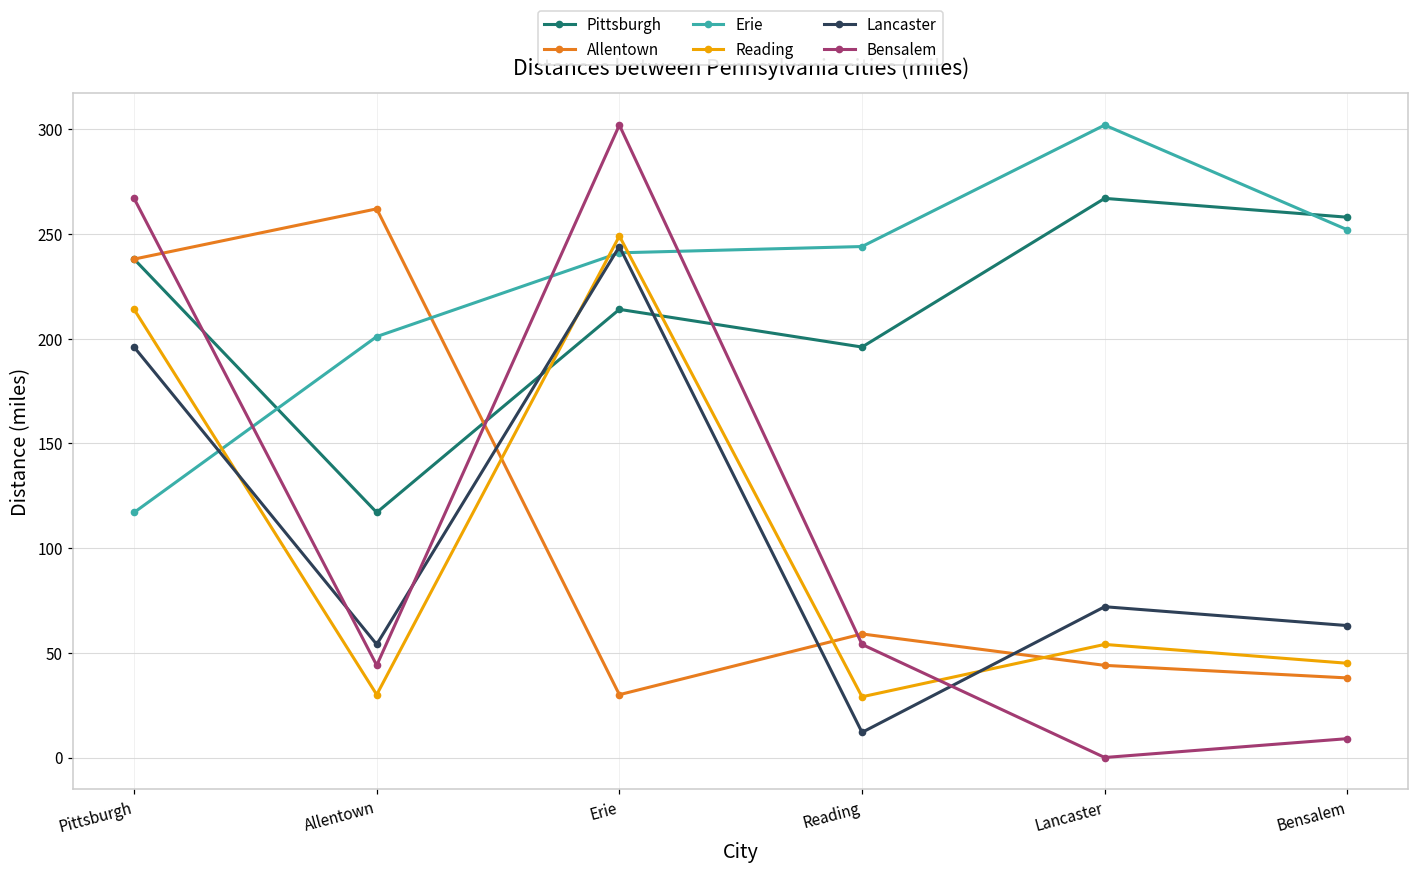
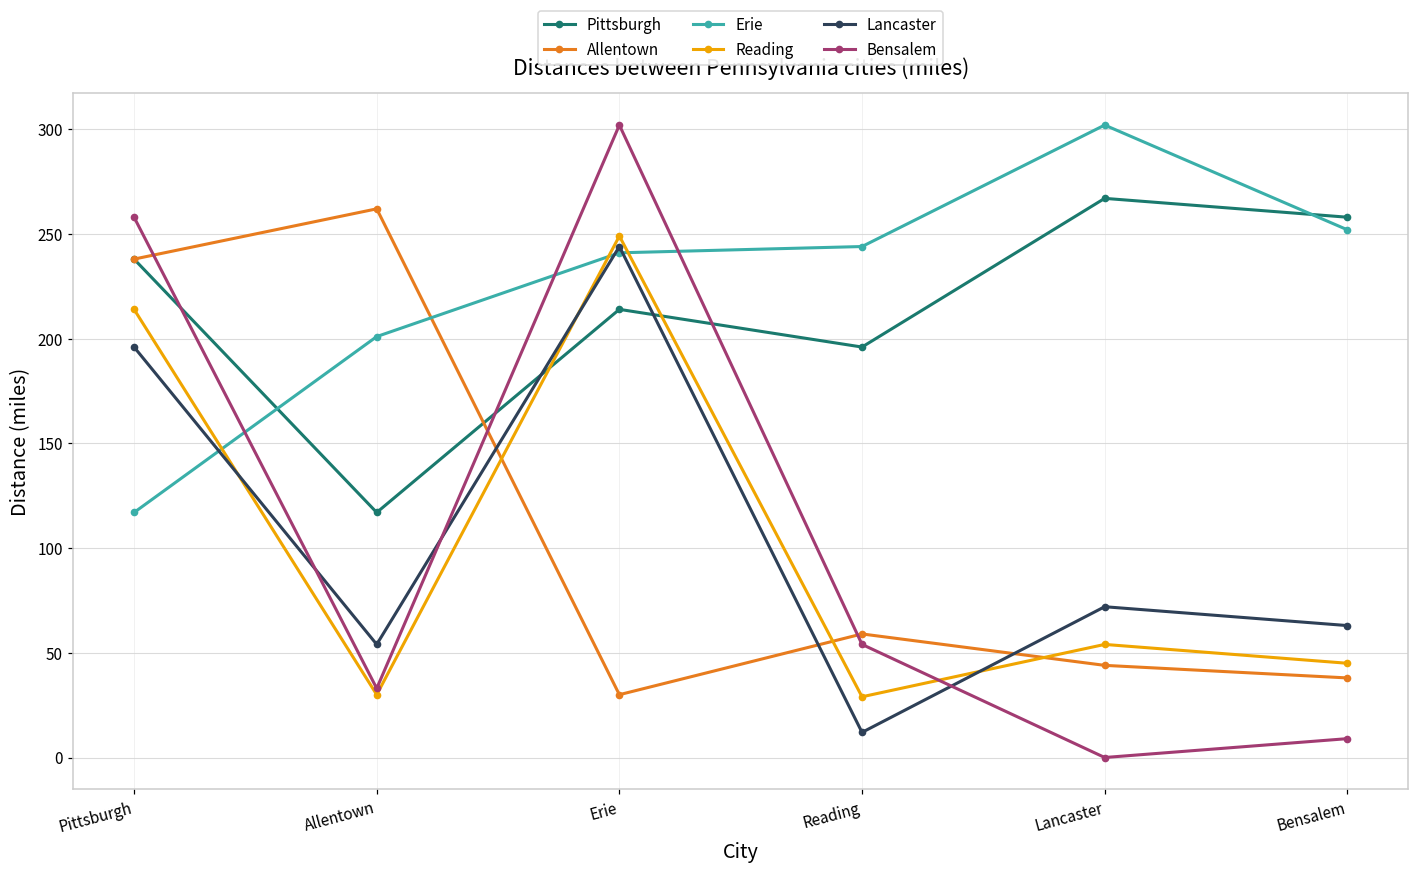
  {
    "Pittsburgh": {
      "Allentown": 117,
      "Erie": 214,
      "Reading": 196,
      "Lancaster": 267,
      "Bensalem": 258
    },
    "Erie": {
      "Pittsburgh": 117,
      "Allentown": 201,
      "Erie": 241,
      "Reading": 244,
      "Lancaster": 302,
      "Bensalem": 252
    },
    "Lancaster": {
      "Pittsburgh": 196,
      "Allentown": 54,
      "Erie": 244,
      "Reading": 12,
      "Lancaster": 72,
      "Bensalem": 63
    },
    "Bensalem": {
-     "Pittsburgh": 267,
-     "Allentown": 44,
+     "Pittsburgh": 258,
+     "Allentown": 33,
      "Erie": 302,
      "Reading": 54,
      "Lancaster": 0,
      "Bensalem": 9
    }
  }
